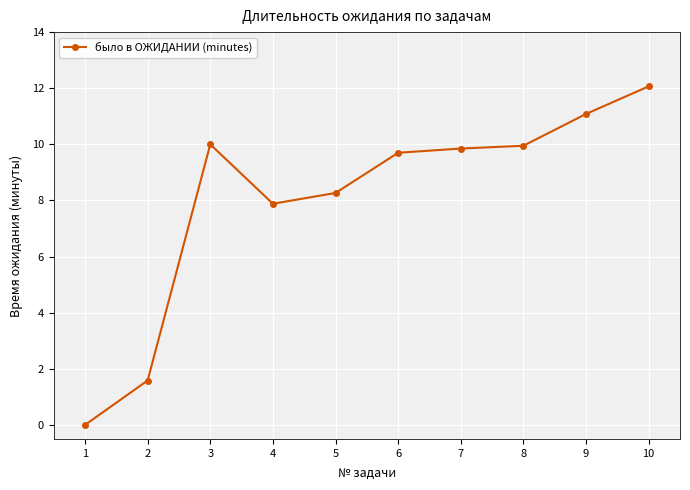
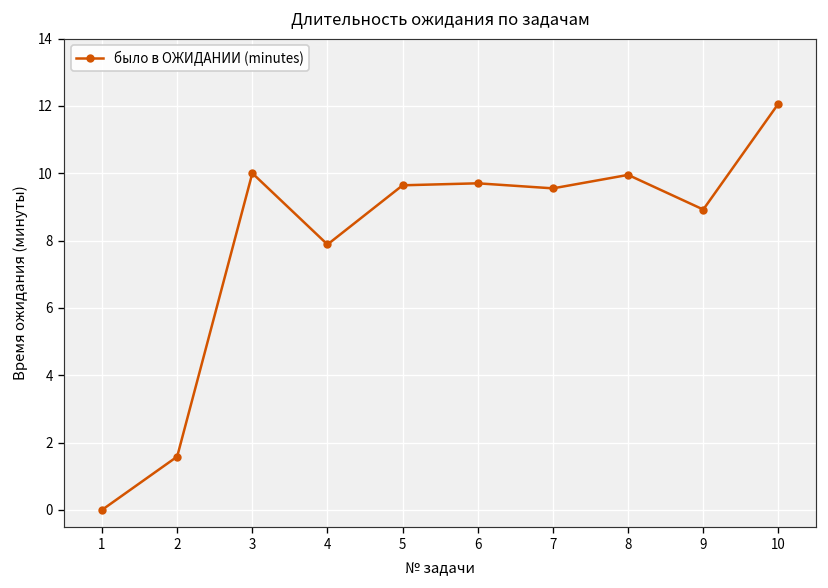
  {
    "1": 0.0,
    "2": 1.6,
    "3": 10.0,
    "4": 7.9,
-   "5": 8.3,
+   "5": 9.6,
    "6": 9.7,
-   "7": 9.9,
+   "7": 9.6,
    "8": 10.0,
-   "9": 11.1,
+   "9": 8.9,
    "10": 12.1
  }
